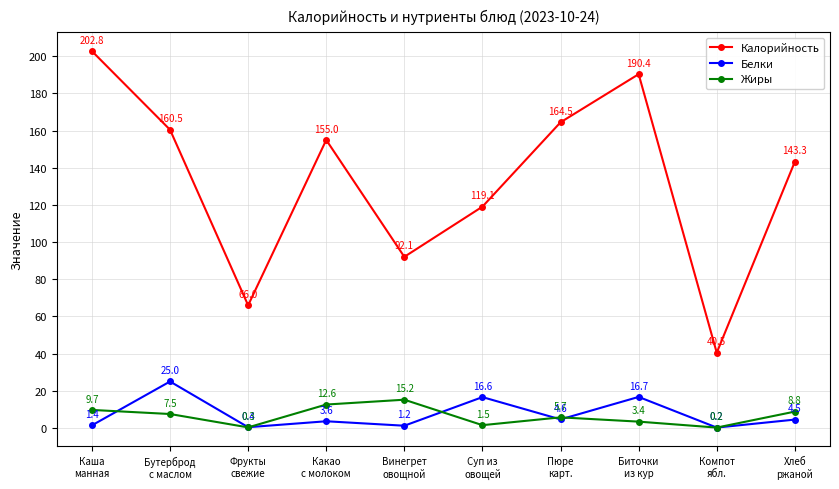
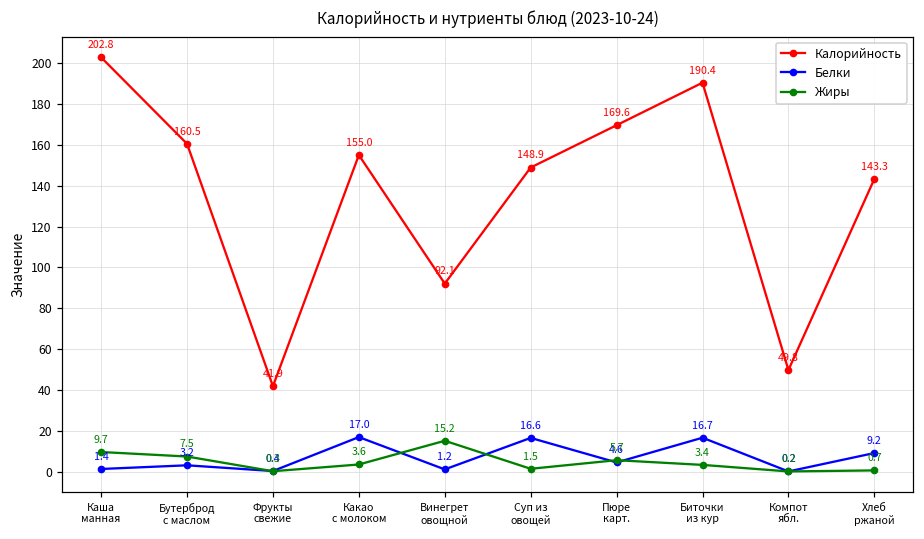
  {
    "Калорийность": {
      "Каша манная": 202.8,
      "Бутерброд с маслом": 160.5,
-     "Фрукты свежие": 66.0,
+     "Фрукты свежие": 41.9,
      "Какао с молоком": 155.0,
      "Винегрет овощной": 92.1,
-     "Суп из овощей": 119.1,
-     "Пюре карт.": 164.5,
+     "Суп из овощей": 148.9,
+     "Пюре карт.": 169.6,
      "Биточки из кур": 190.4,
-     "Компот ябл.": 40.5,
+     "Компот ябл.": 49.8,
      "Хлеб ржаной": 143.3
    },
    "Белки": {
-     "Бутерброд с маслом": 25.0,
-     "Какао с молоком": 3.6,
+     "Бутерброд с маслом": 3.2,
+     "Какао с молоком": 17.0,
      "Винегрет овощной": 1.2,
      "Суп из овощей": 16.6,
      "Биточки из кур": 16.7,
-     "Хлеб ржаной": 4.5
+     "Хлеб ржаной": 9.2
    },
    "Жиры": {
      "Каша манная": 9.7,
      "Бутерброд с маслом": 7.5,
-     "Какао с молоком": 12.6,
+     "Какао с молоком": 3.6,
      "Винегрет овощной": 15.2,
      "Суп из овощей": 1.5,
      "Биточки из кур": 3.4,
-     "Хлеб ржаной": 8.8
+     "Хлеб ржаной": 0.7
    }
  }
